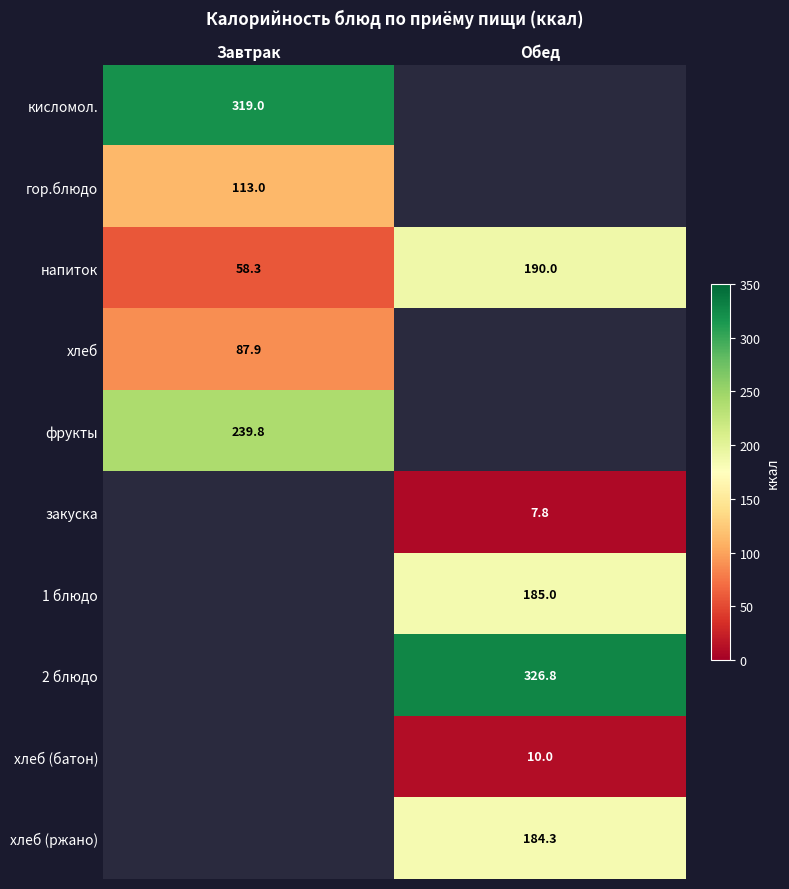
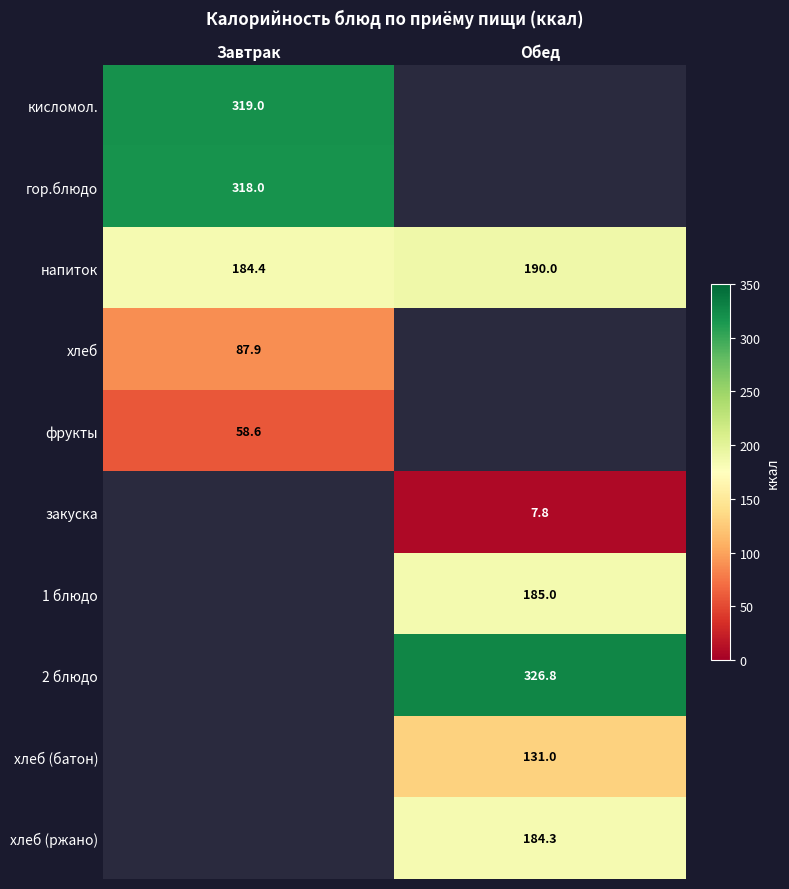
  {
    "кисломол.": {
      "Завтрак": 319.0
    },
    "гор.блюдо": {
-     "Завтрак": 113.0
+     "Завтрак": 318.0
    },
    "напиток": {
-     "Завтрак": 58.3,
+     "Завтрак": 184.4,
      "Обед": 190.0
    },
    "хлеб": {
      "Завтрак": 87.9
    },
    "фрукты": {
-     "Завтрак": 239.8
+     "Завтрак": 58.6
    },
    "закуска": {
      "Обед": 7.8
    },
    "1 блюдо": {
      "Обед": 185.0
    },
    "2 блюдо": {
      "Обед": 326.8
    },
    "хлеб (батон)": {
-     "Обед": 10.0
+     "Обед": 131.0
    },
    "хлеб (ржано)": {
      "Обед": 184.3
    }
  }
